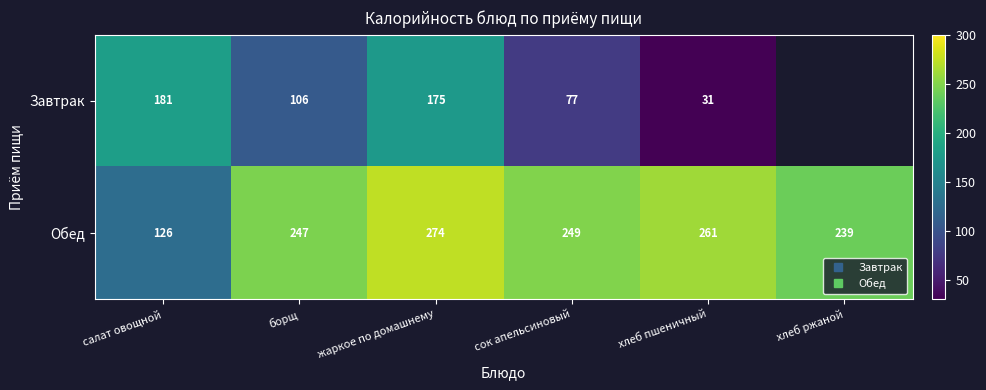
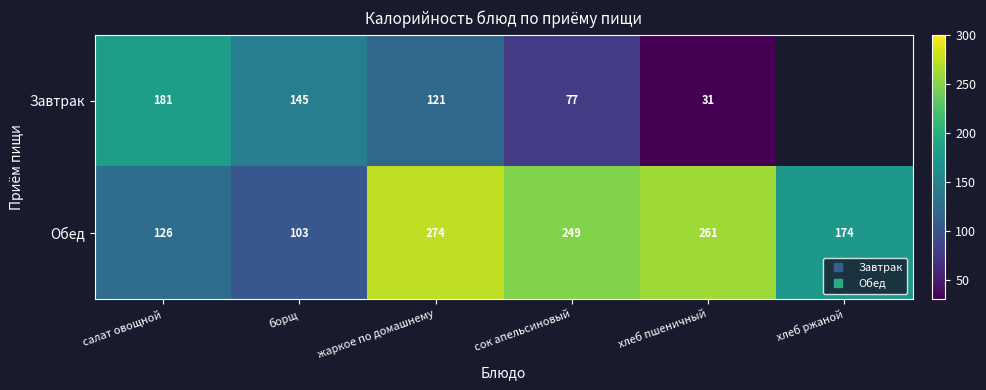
  {
    "Завтрак": {
      "салат овощной": 181,
-     "борщ": 106,
-     "жаркое по домашнему": 175,
+     "борщ": 145,
+     "жаркое по домашнему": 121,
      "сок апельсиновый": 77,
      "хлеб пшеничный": 31
    },
    "Обед": {
      "салат овощной": 126,
-     "борщ": 247,
+     "борщ": 103,
      "жаркое по домашнему": 274,
      "сок апельсиновый": 249,
      "хлеб пшеничный": 261,
-     "хлеб ржаной": 239
+     "хлеб ржаной": 174
    }
  }
